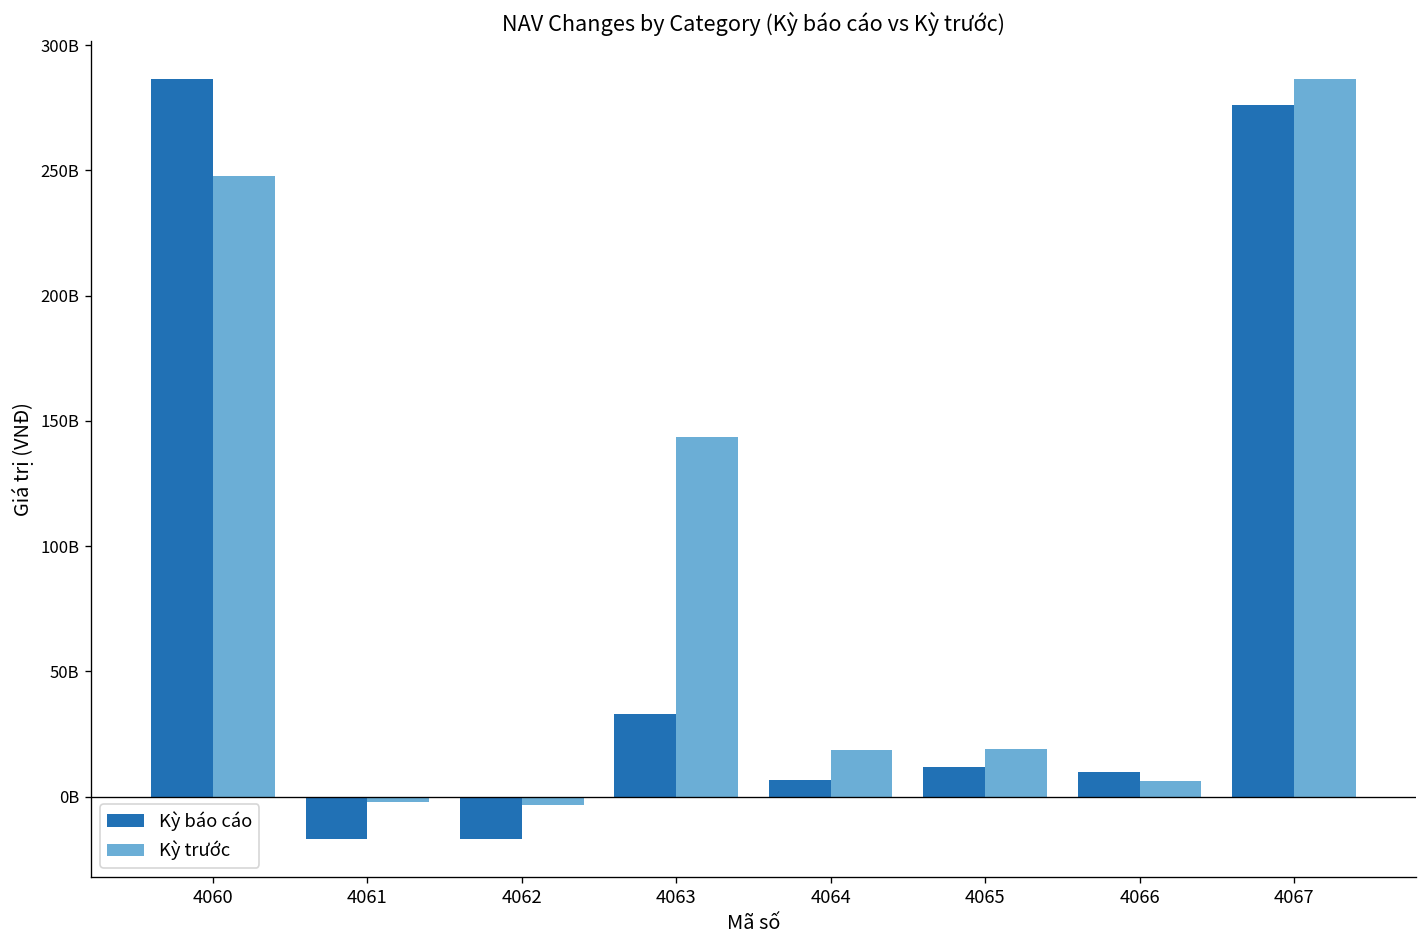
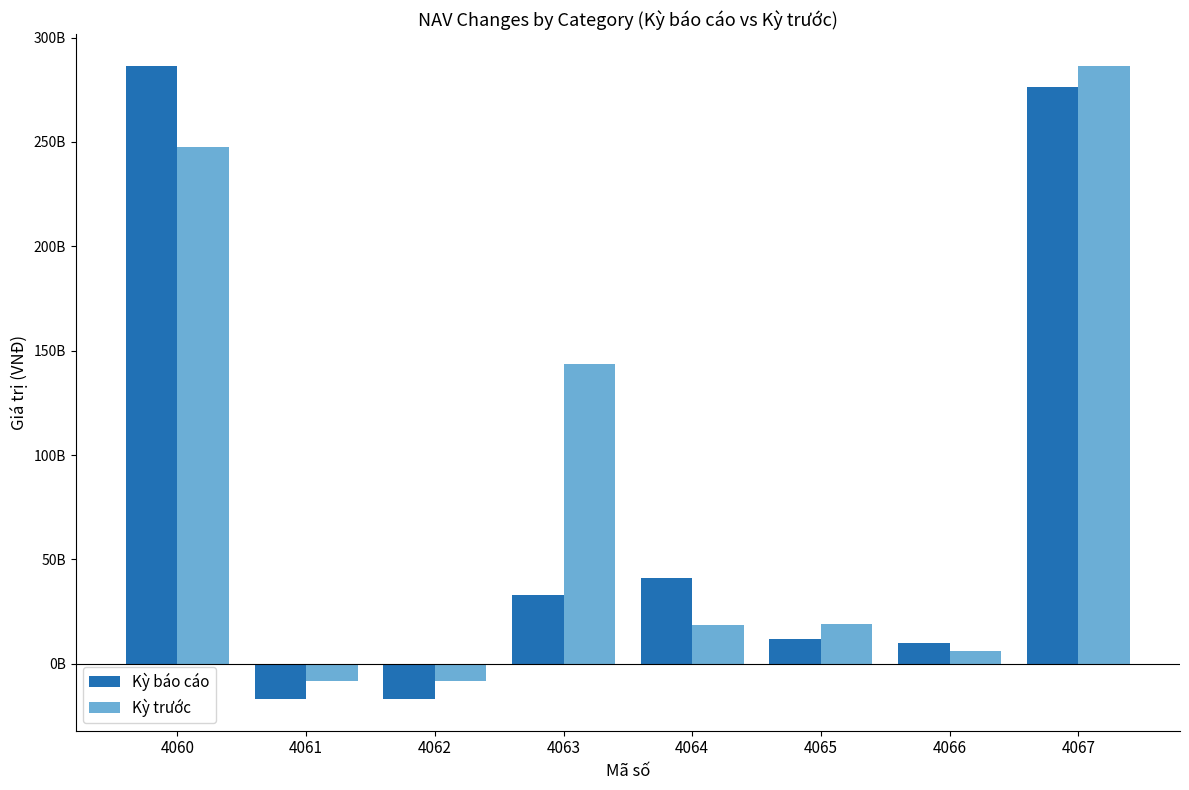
  {
    "Kỳ báo cáo": {
      "4060": 286000000000,
      "4061": -17000000000,
      "4062": -17000000000,
      "4063": 33000000000,
-     "4064": 7000000000,
+     "4064": 41000000000,
      "4065": 12000000000,
      "4066": 10000000000,
      "4067": 276000000000
    },
    "Kỳ trước": {
      "4060": 248000000000,
-     "4061": -2000000000,
-     "4062": -3000000000,
+     "4061": -8000000000,
+     "4062": -8000000000,
      "4063": 144000000000,
      "4064": 19000000000,
      "4065": 19000000000,
      "4066": 6000000000,
      "4067": 286000000000
    }
  }
